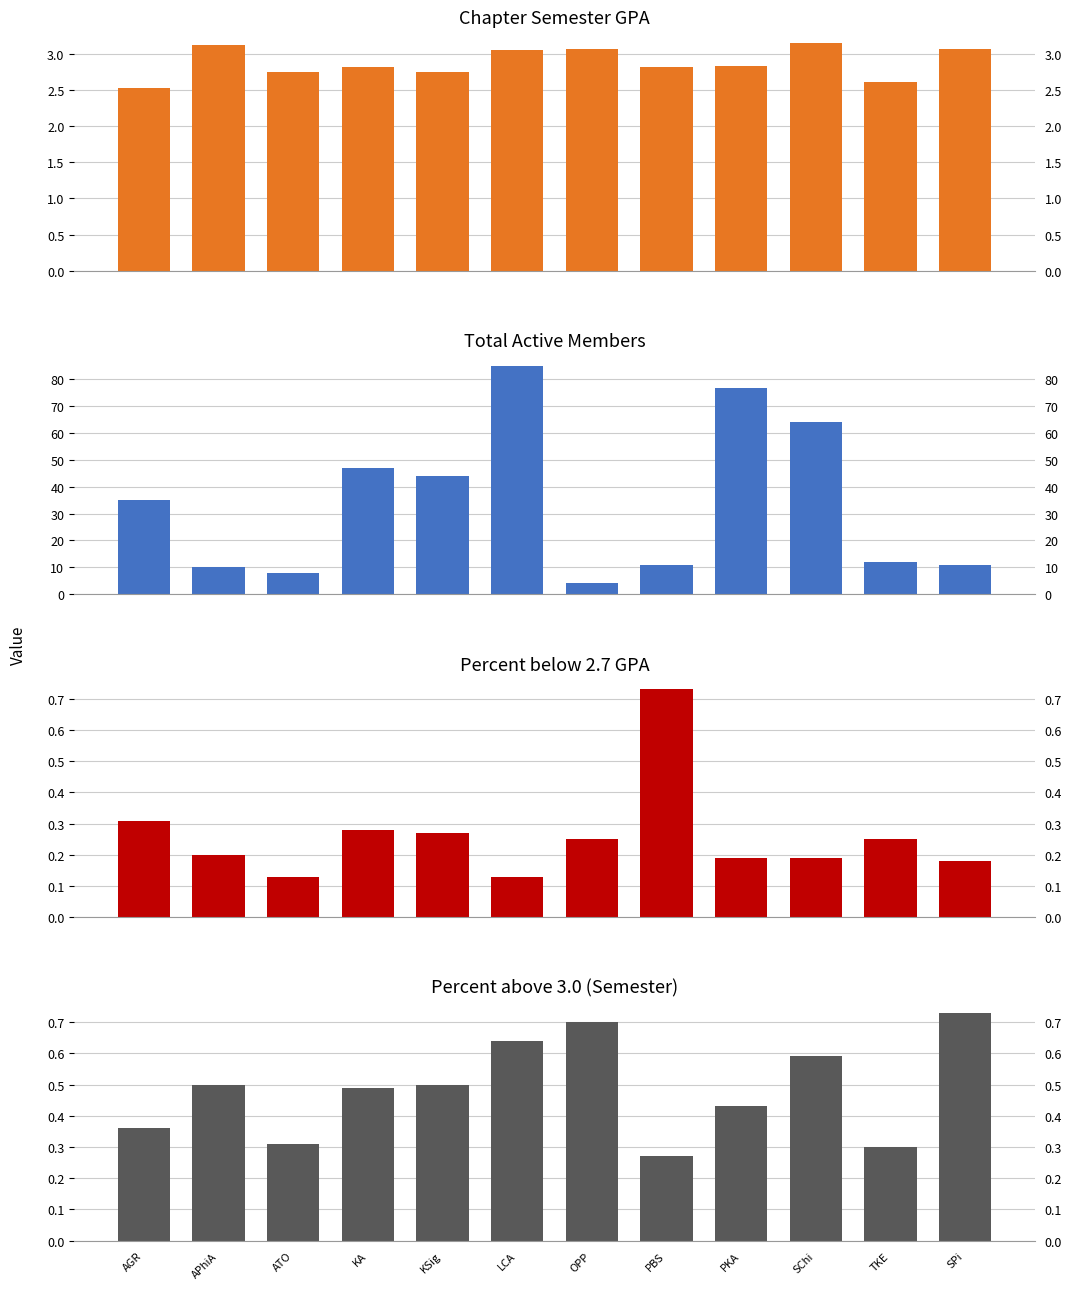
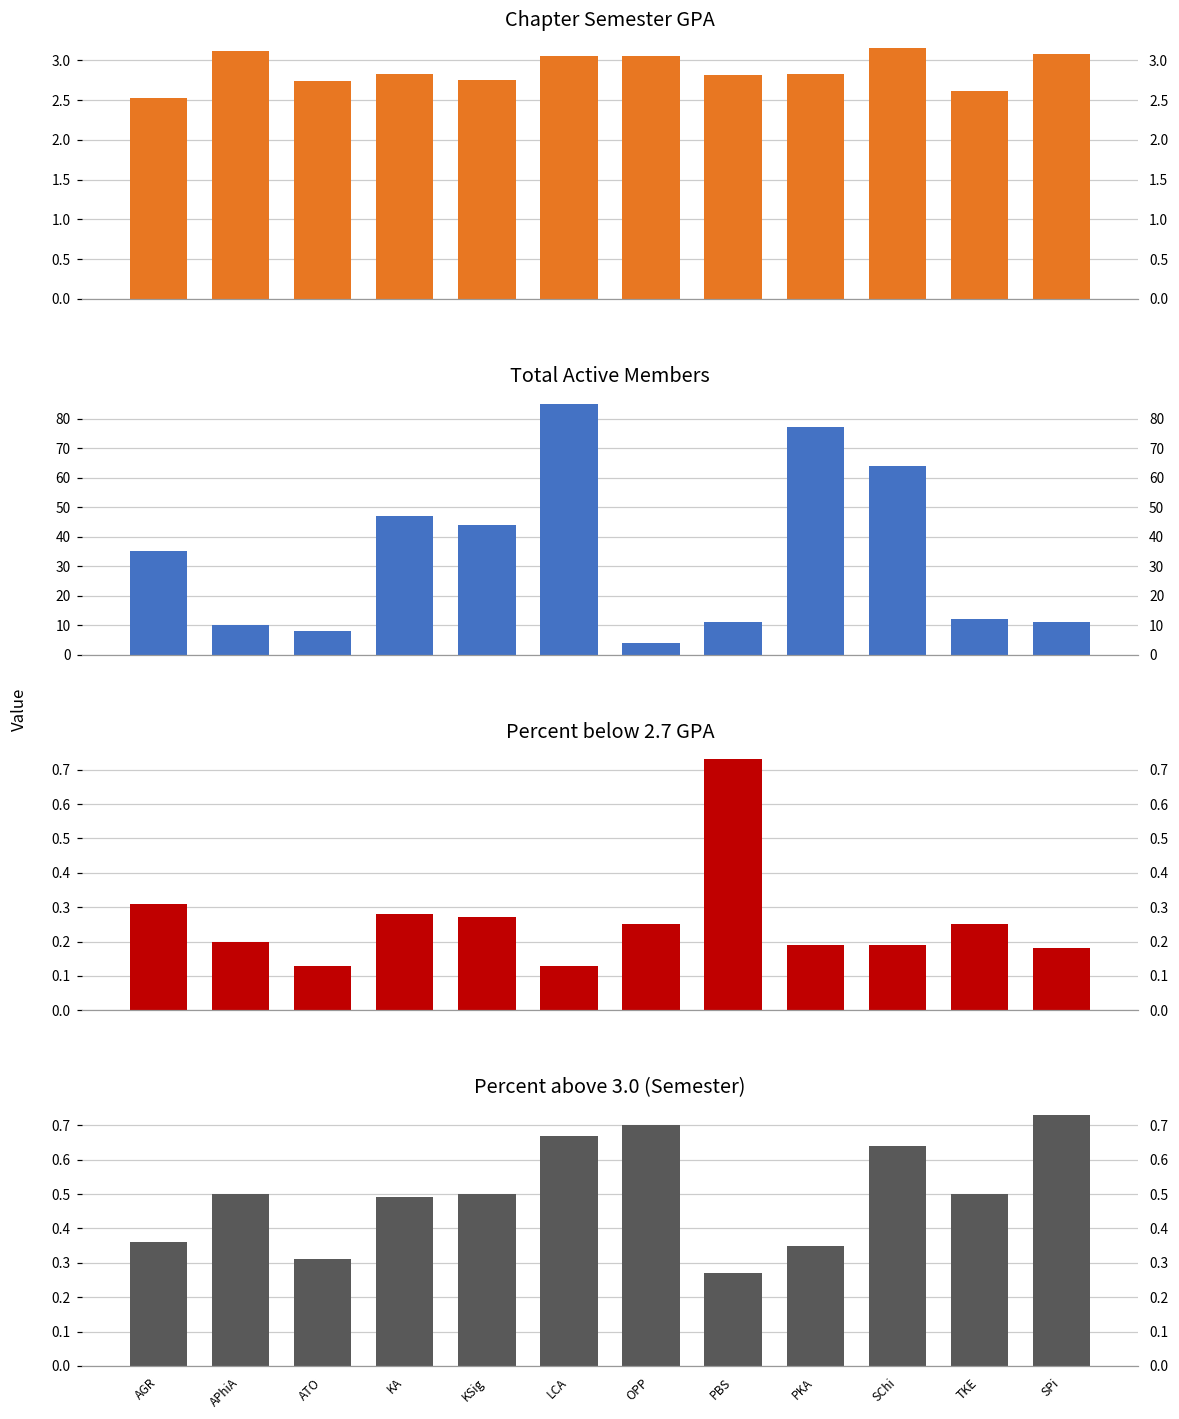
  {
    "Percent above 3.0 (Semester)": {
      "AGR": 0.36,
      "APhiA": 0.50,
      "ATO": 0.31,
      "KA": 0.49,
      "KSig": 0.50,
-     "LCA": 0.64,
+     "LCA": 0.67,
      "OPP": 0.70,
      "PBS": 0.27,
-     "PKA": 0.43,
-     "SChi": 0.59,
-     "TKE": 0.3,
+     "PKA": 0.35,
+     "SChi": 0.64,
+     "TKE": 0.5,
      "SPi": 0.73
    }
  }
